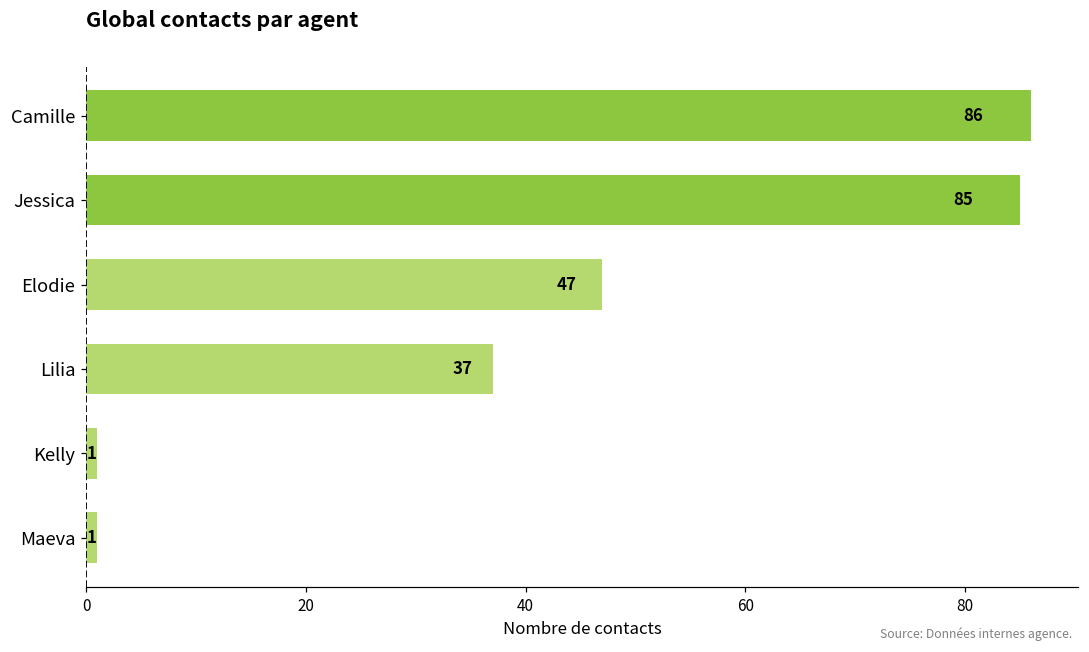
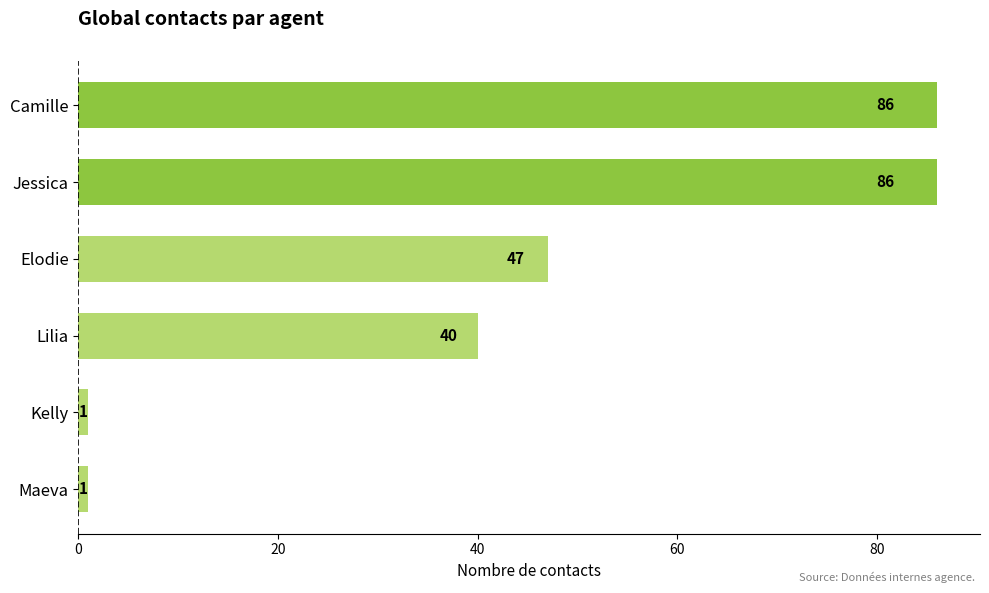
  {
    "Camille": 86,
-   "Jessica": 85,
+   "Jessica": 86,
    "Elodie": 47,
-   "Lilia": 37,
+   "Lilia": 40,
    "Kelly": 1,
    "Maeva": 1
  }
